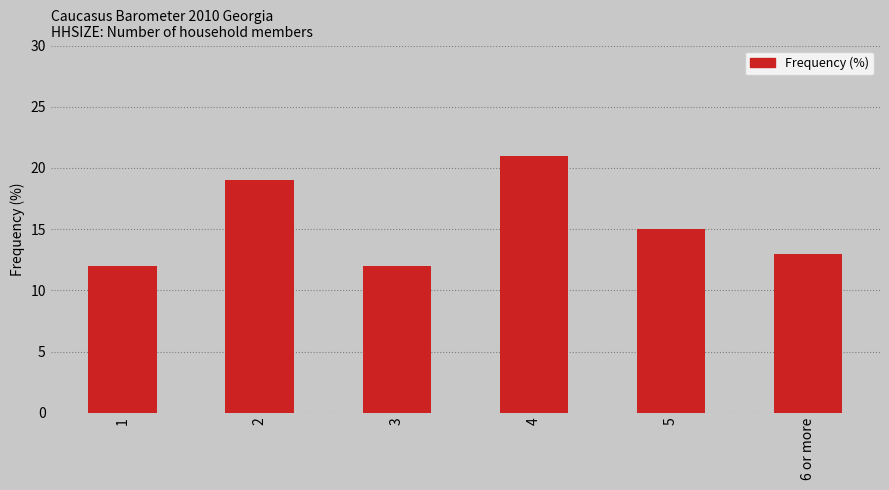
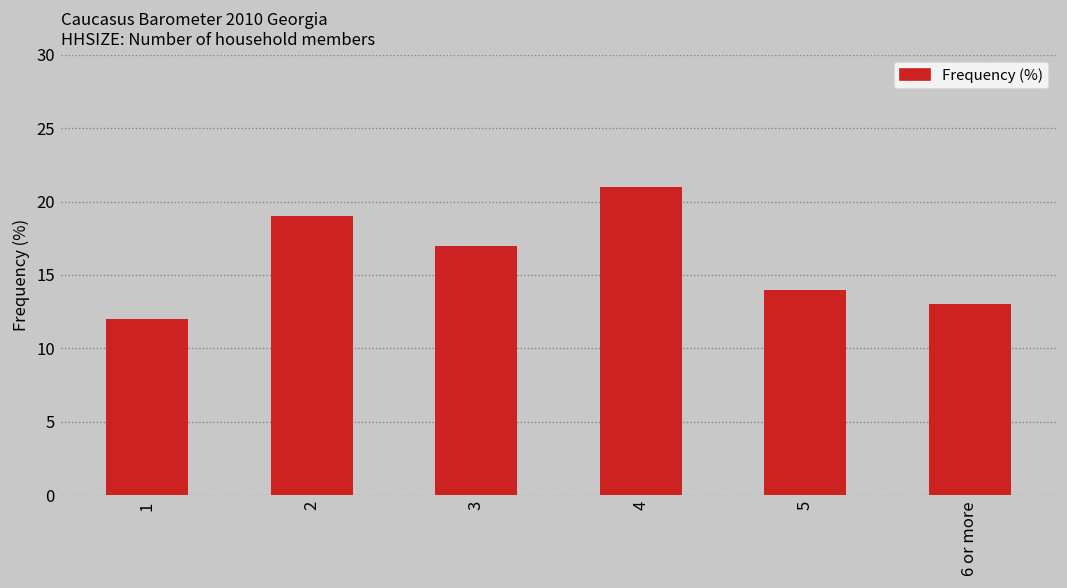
  {
    "1": 12,
    "2": 19,
-   "3": 12,
+   "3": 17,
    "4": 21,
-   "5": 15,
+   "5": 14,
    "6 or more": 13
  }
